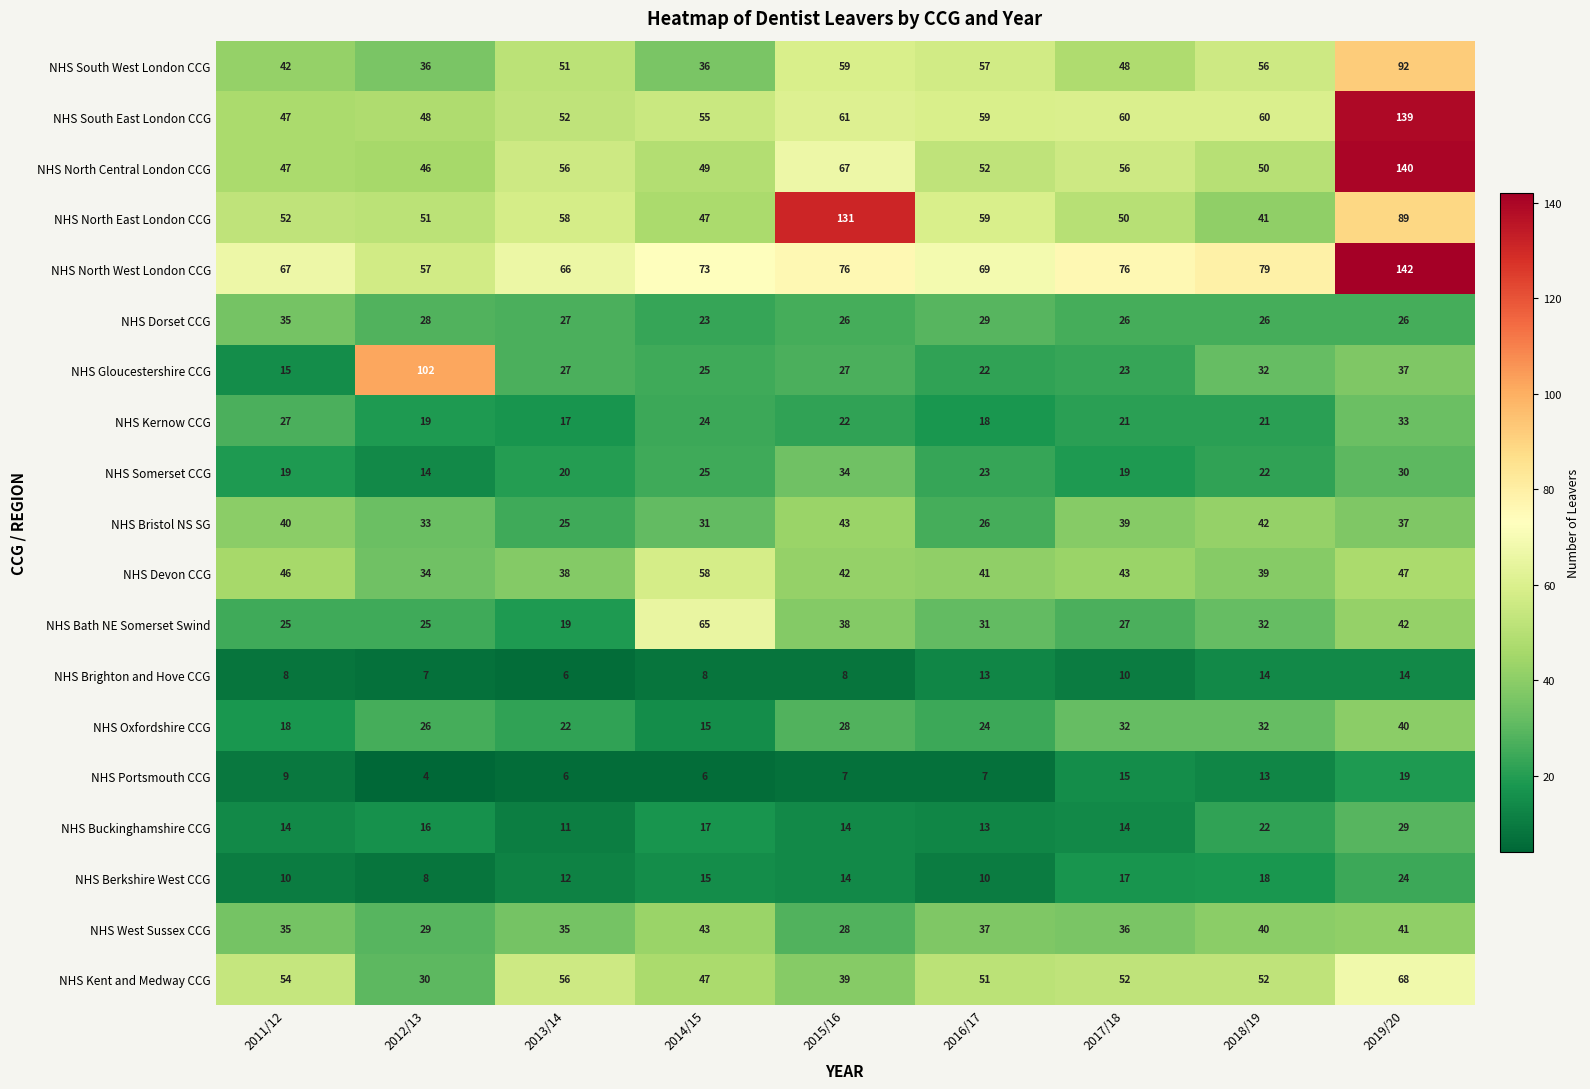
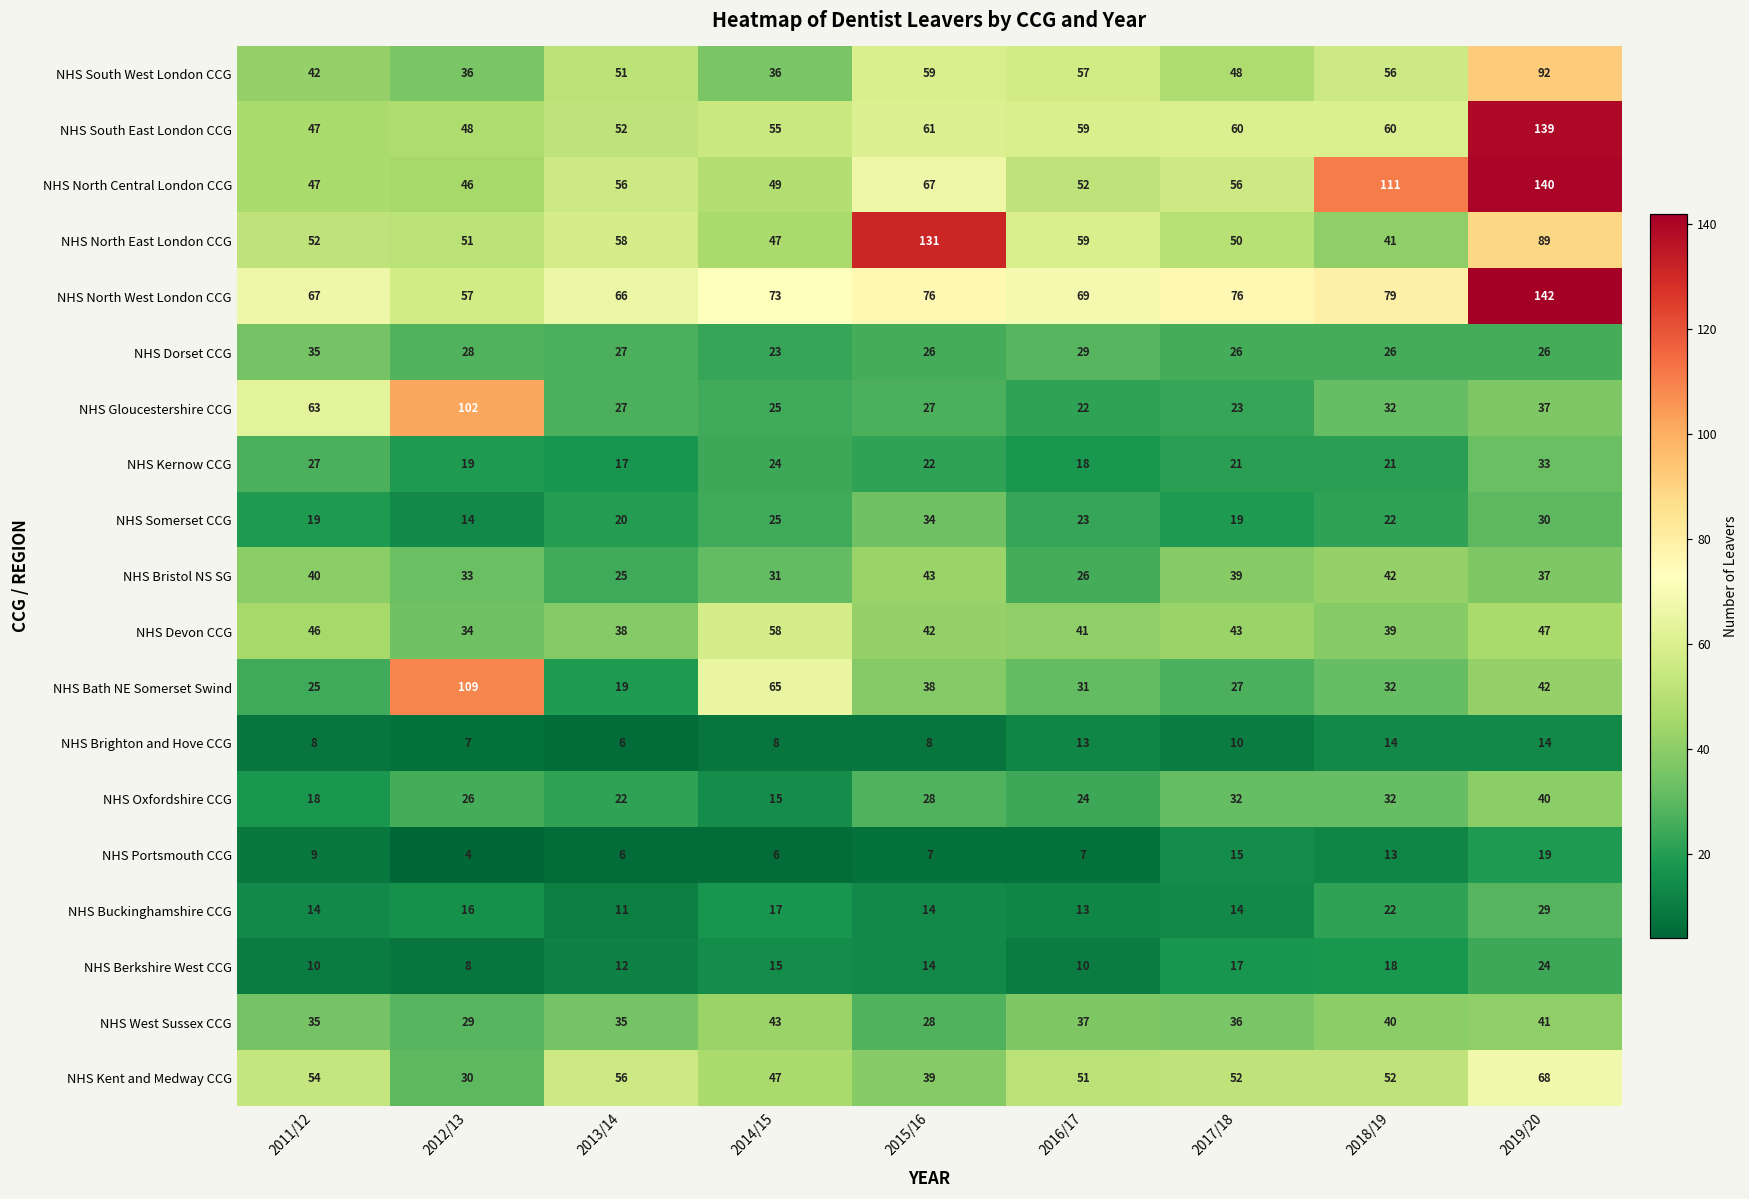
  {
    "NHS South West London CCG": {
      "2011/12": 42,
      "2012/13": 36,
      "2013/14": 51,
      "2014/15": 36,
      "2015/16": 59,
      "2016/17": 57,
      "2017/18": 48,
      "2018/19": 56,
      "2019/20": 92
    },
    "NHS South East London CCG": {
      "2011/12": 47,
      "2012/13": 48,
      "2013/14": 52,
      "2014/15": 55,
      "2015/16": 61,
      "2016/17": 59,
      "2017/18": 60,
      "2018/19": 60,
      "2019/20": 139
    },
    "NHS North Central London CCG": {
      "2011/12": 47,
      "2012/13": 46,
      "2013/14": 56,
      "2014/15": 49,
      "2015/16": 67,
      "2016/17": 52,
      "2017/18": 56,
-     "2018/19": 50,
+     "2018/19": 111,
      "2019/20": 140
    },
    "NHS North East London CCG": {
      "2011/12": 52,
      "2012/13": 51,
      "2013/14": 58,
      "2014/15": 47,
      "2015/16": 131,
      "2016/17": 59,
      "2017/18": 50,
      "2018/19": 41,
      "2019/20": 89
    },
    "NHS North West London CCG": {
      "2011/12": 67,
      "2012/13": 57,
      "2013/14": 66,
      "2014/15": 73,
      "2015/16": 76,
      "2016/17": 69,
      "2017/18": 76,
      "2018/19": 79,
      "2019/20": 142
    },
    "NHS Dorset CCG": {
      "2011/12": 35,
      "2012/13": 28,
      "2013/14": 27,
      "2014/15": 23,
      "2015/16": 26,
      "2016/17": 29,
      "2017/18": 26,
      "2018/19": 26,
      "2019/20": 26
    },
    "NHS Gloucestershire CCG": {
-     "2011/12": 15,
+     "2011/12": 63,
      "2012/13": 102,
      "2013/14": 27,
      "2014/15": 25,
      "2015/16": 27,
      "2016/17": 22,
      "2017/18": 23,
      "2018/19": 32,
      "2019/20": 37
    },
    "NHS Kernow CCG": {
      "2011/12": 27,
      "2012/13": 19,
      "2013/14": 17,
      "2014/15": 24,
      "2015/16": 22,
      "2016/17": 18,
      "2017/18": 21,
      "2018/19": 21,
      "2019/20": 33
    },
    "NHS Somerset CCG": {
      "2011/12": 19,
      "2012/13": 14,
      "2013/14": 20,
      "2014/15": 25,
      "2015/16": 34,
      "2016/17": 23,
      "2017/18": 19,
      "2018/19": 22,
      "2019/20": 30
    },
    "NHS Bristol NS SG": {
      "2011/12": 40,
      "2012/13": 33,
      "2013/14": 25,
      "2014/15": 31,
      "2015/16": 43,
      "2016/17": 26,
      "2017/18": 39,
      "2018/19": 42,
      "2019/20": 37
    },
    "NHS Devon CCG": {
      "2011/12": 46,
      "2012/13": 34,
      "2013/14": 38,
      "2014/15": 58,
      "2015/16": 42,
      "2016/17": 41,
      "2017/18": 43,
      "2018/19": 39,
      "2019/20": 47
    },
    "NHS Bath NE Somerset Swind": {
      "2011/12": 25,
-     "2012/13": 25,
+     "2012/13": 109,
      "2013/14": 19,
      "2014/15": 65,
      "2015/16": 38,
      "2016/17": 31,
      "2017/18": 27,
      "2018/19": 32,
      "2019/20": 42
    },
    "NHS Brighton and Hove CCG": {
      "2011/12": 8,
      "2012/13": 7,
      "2013/14": 6,
      "2014/15": 8,
      "2015/16": 8,
      "2016/17": 13,
      "2017/18": 10,
      "2018/19": 14,
      "2019/20": 14
    },
    "NHS Oxfordshire CCG": {
      "2011/12": 18,
      "2012/13": 26,
      "2013/14": 22,
      "2014/15": 15,
      "2015/16": 28,
      "2016/17": 24,
      "2017/18": 32,
      "2018/19": 32,
      "2019/20": 40
    },
    "NHS Portsmouth CCG": {
      "2011/12": 9,
      "2012/13": 4,
      "2013/14": 6,
      "2014/15": 6,
      "2015/16": 7,
      "2016/17": 7,
      "2017/18": 15,
      "2018/19": 13,
      "2019/20": 19
    },
    "NHS Buckinghamshire CCG": {
      "2011/12": 14,
      "2012/13": 16,
      "2013/14": 11,
      "2014/15": 17,
      "2015/16": 14,
      "2016/17": 13,
      "2017/18": 14,
      "2018/19": 22,
      "2019/20": 29
    },
    "NHS Berkshire West CCG": {
      "2011/12": 10,
      "2012/13": 8,
      "2013/14": 12,
      "2014/15": 15,
      "2015/16": 14,
      "2016/17": 10,
      "2017/18": 17,
      "2018/19": 18,
      "2019/20": 24
    },
    "NHS West Sussex CCG": {
      "2011/12": 35,
      "2012/13": 29,
      "2013/14": 35,
      "2014/15": 43,
      "2015/16": 28,
      "2016/17": 37,
      "2017/18": 36,
      "2018/19": 40,
      "2019/20": 41
    },
    "NHS Kent and Medway CCG": {
      "2011/12": 54,
      "2012/13": 30,
      "2013/14": 56,
      "2014/15": 47,
      "2015/16": 39,
      "2016/17": 51,
      "2017/18": 52,
      "2018/19": 52,
      "2019/20": 68
    }
  }
